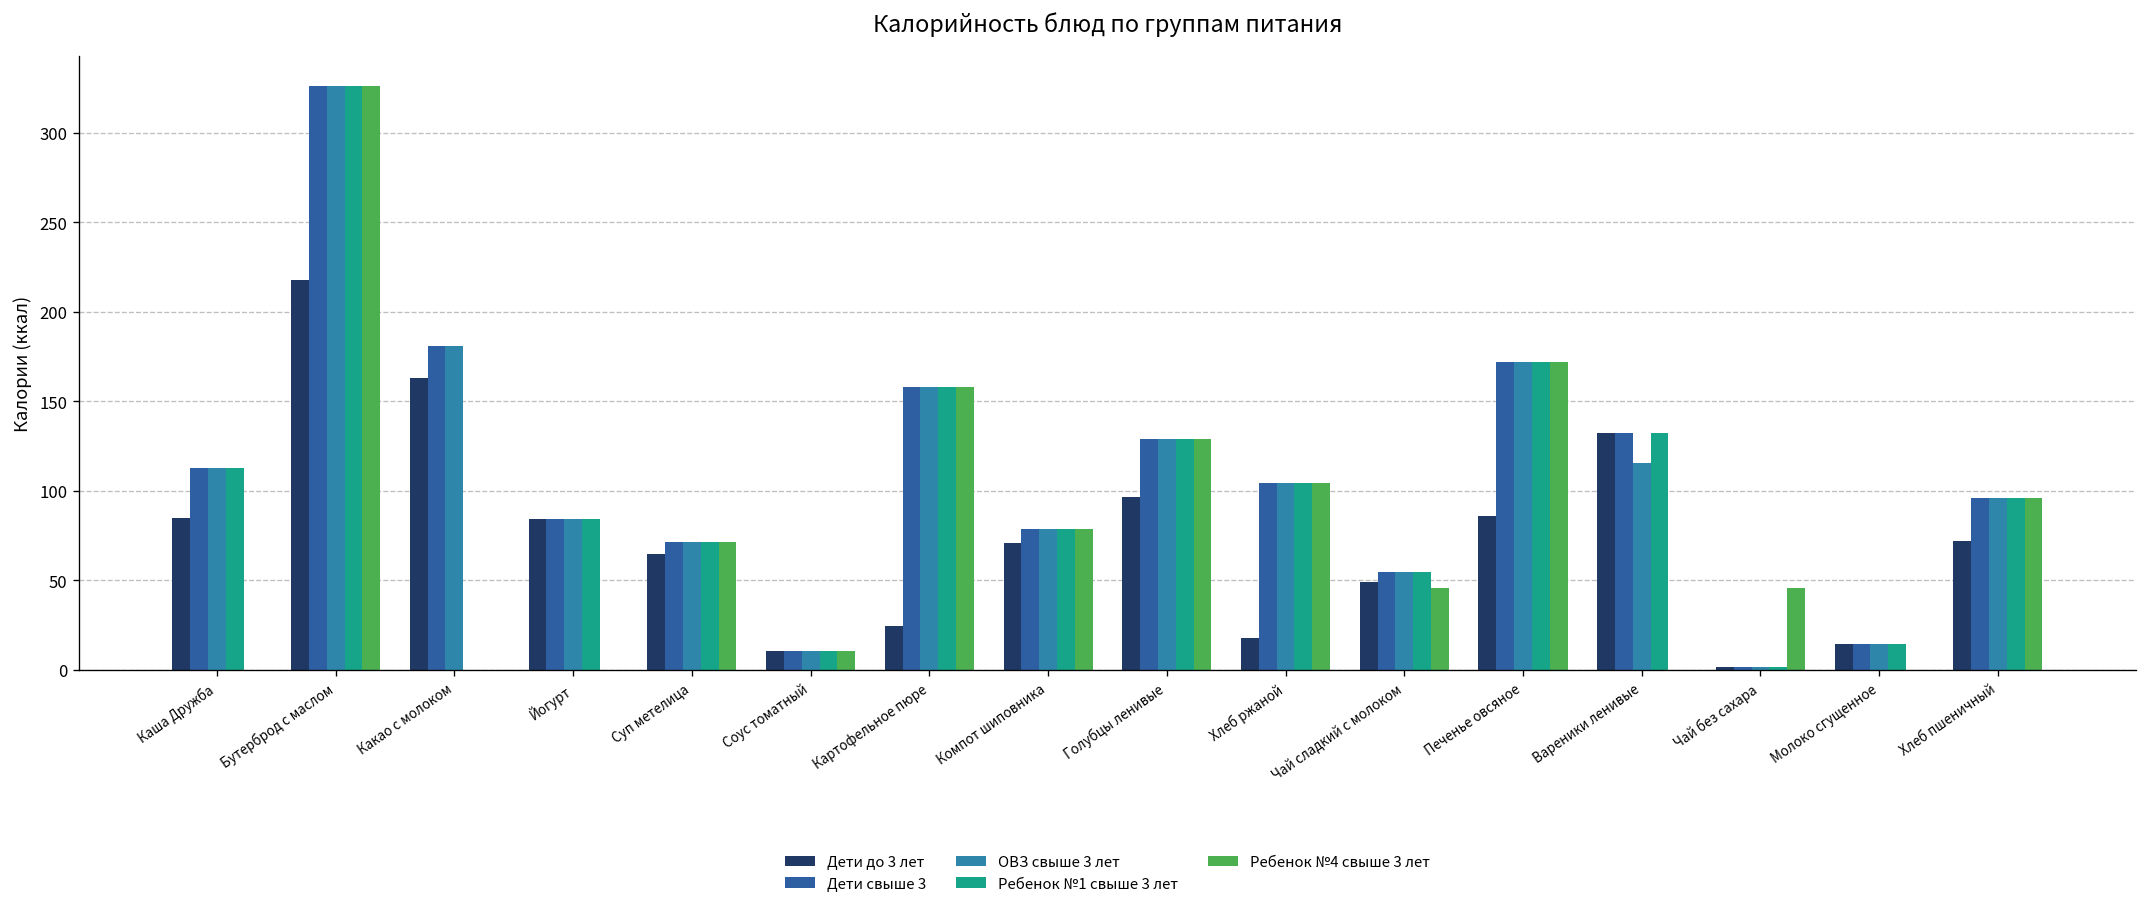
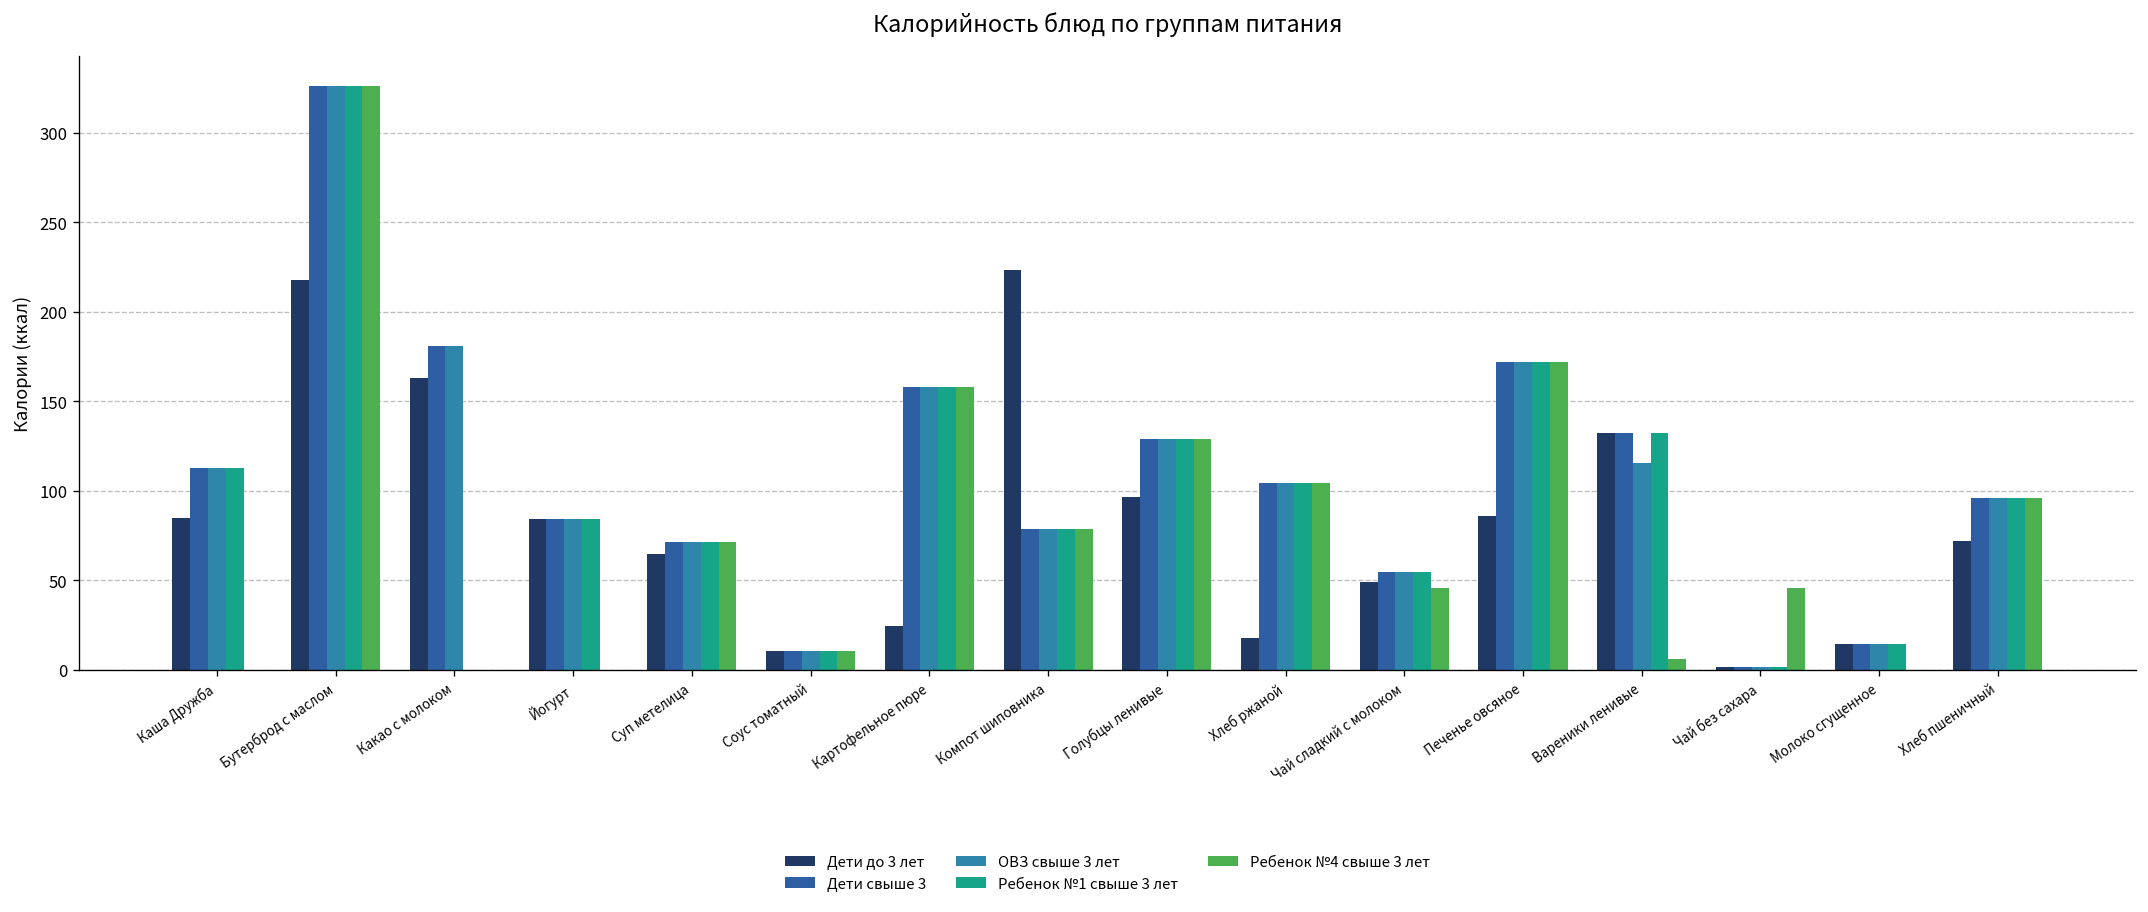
  {
    "Дети до 3 лет": {
      "Каша Дружба": 85,
      "Бутерброд с маслом": 218,
      "Какао с молоком": 163,
      "Йогурт": 84,
      "Суп метелица": 65,
      "Соус томатный": 10,
      "Картофельное пюре": 24,
-     "Компот шиповника": 71,
+     "Компот шиповника": 223,
      "Голубцы ленивые": 97,
      "Хлеб ржаной": 18,
      "Чай сладкий с молоком": 49,
      "Печенье овсяное": 86,
      "Вареники ленивые": 132,
      "Молоко сгущенное": 14,
      "Хлеб пшеничный": 72
    },
    "Ребенок №4 свыше 3 лет": {
      "Каша Дружба": 0,
      "Бутерброд с маслом": 326,
      "Какао с молоком": 0,
      "Йогурт": 0,
      "Суп метелица": 72,
      "Соус томатный": 10,
      "Картофельное пюре": 158,
      "Компот шиповника": 79,
      "Голубцы ленивые": 129,
      "Хлеб ржаной": 104,
      "Чай сладкий с молоком": 46,
      "Печенье овсяное": 172,
-     "Вареники ленивые": 0,
+     "Вареники ленивые": 6,
      "Чай без сахара": 46,
      "Молоко сгущенное": 0,
      "Хлеб пшеничный": 96
    }
  }
